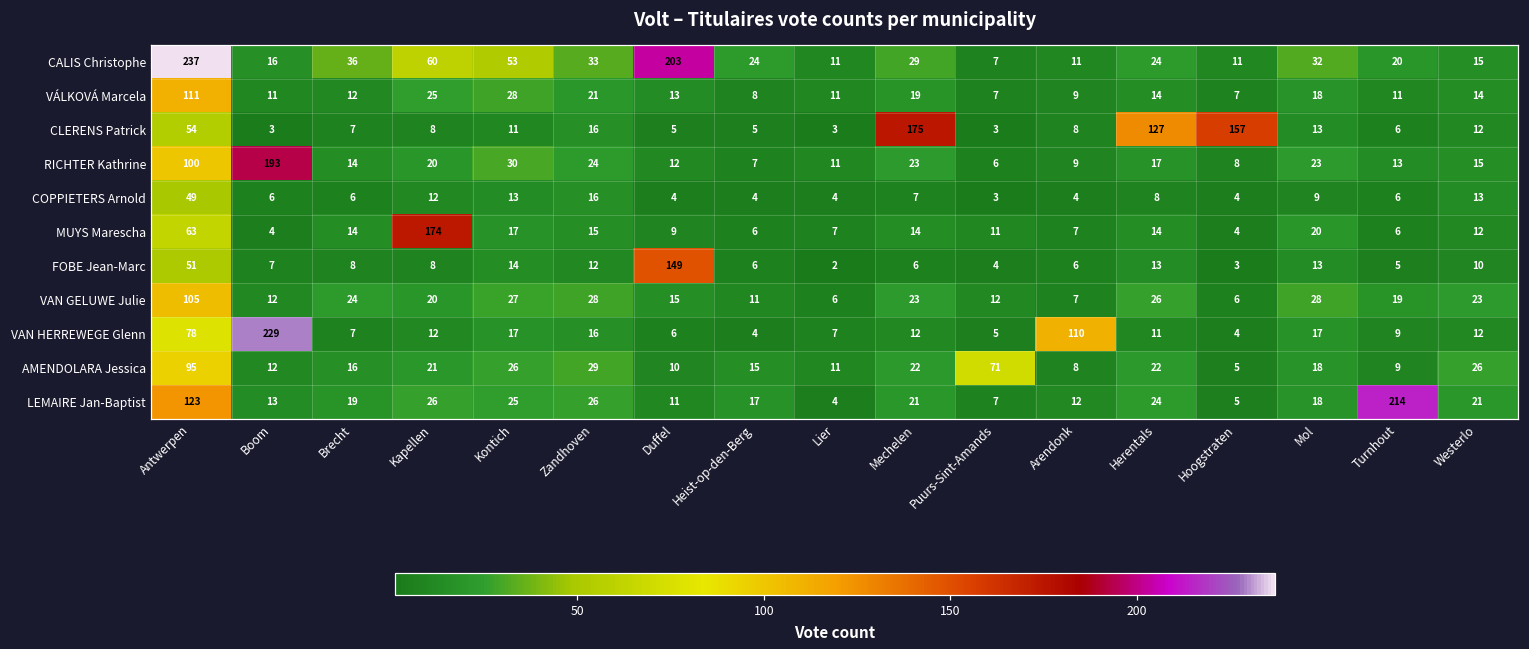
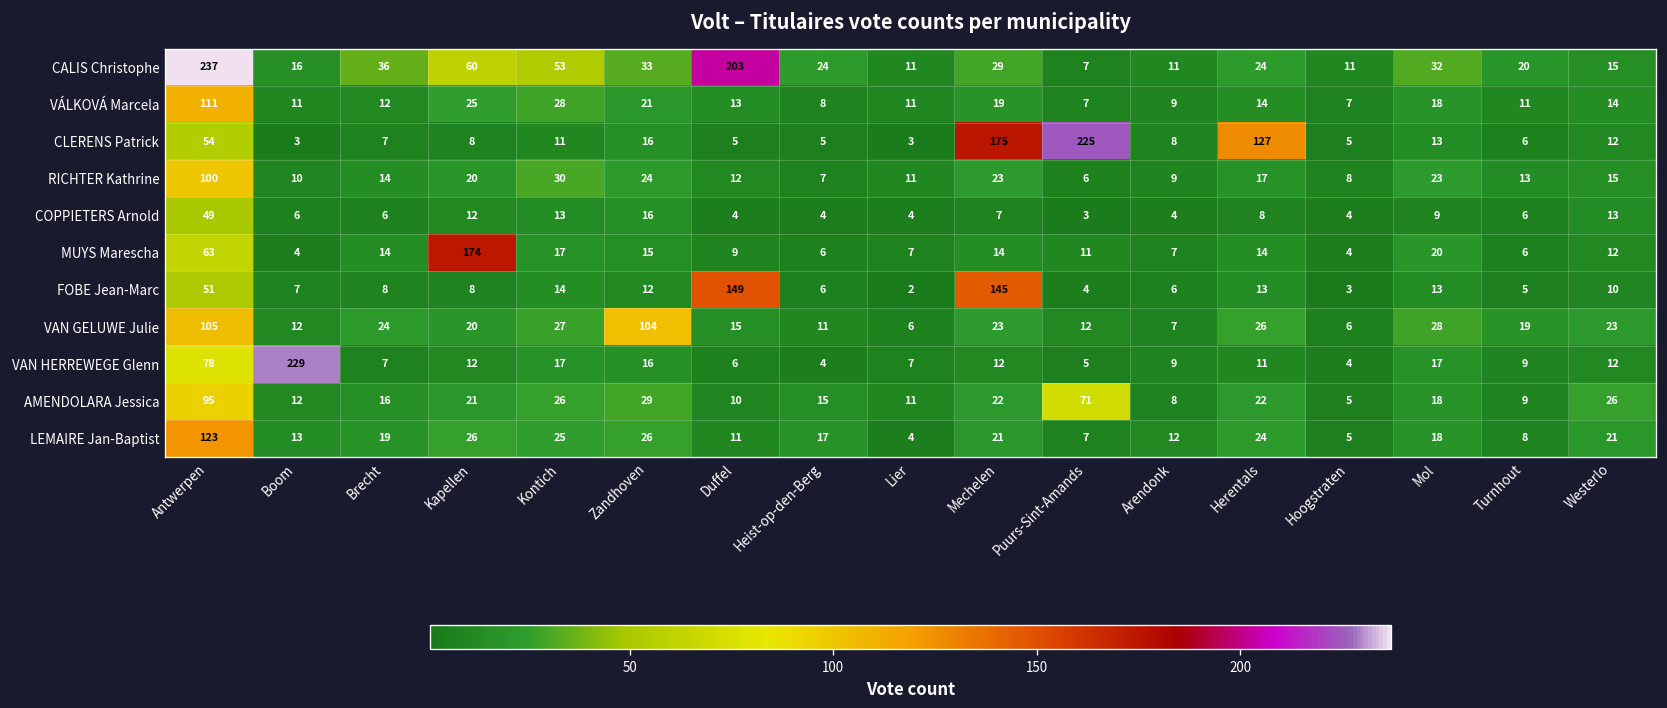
  {
    "CALIS Christophe": {
      "Antwerpen": 237,
      "Boom": 16,
      "Brecht": 36,
      "Kapellen": 60,
      "Kontich": 53,
      "Zandhoven": 33,
      "Duffel": 203,
      "Heist-op-den-Berg": 24,
      "Lier": 11,
      "Mechelen": 29,
      "Puurs-Sint-Amands": 7,
      "Arendonk": 11,
      "Herentals": 24,
      "Hoogstraten": 11,
      "Mol": 32,
      "Turnhout": 20,
      "Westerlo": 15
    },
    "VÁLKOVÁ Marcela": {
      "Antwerpen": 111,
      "Boom": 11,
      "Brecht": 12,
      "Kapellen": 25,
      "Kontich": 28,
      "Zandhoven": 21,
      "Duffel": 13,
      "Heist-op-den-Berg": 8,
      "Lier": 11,
      "Mechelen": 19,
      "Puurs-Sint-Amands": 7,
      "Arendonk": 9,
      "Herentals": 14,
      "Hoogstraten": 7,
      "Mol": 18,
      "Turnhout": 11,
      "Westerlo": 14
    },
    "CLERENS Patrick": {
      "Antwerpen": 54,
      "Boom": 3,
      "Brecht": 7,
      "Kapellen": 8,
      "Kontich": 11,
      "Zandhoven": 16,
      "Duffel": 5,
      "Heist-op-den-Berg": 5,
      "Lier": 3,
      "Mechelen": 175,
-     "Puurs-Sint-Amands": 3,
+     "Puurs-Sint-Amands": 225,
      "Arendonk": 8,
      "Herentals": 127,
-     "Hoogstraten": 157,
+     "Hoogstraten": 5,
      "Mol": 13,
      "Turnhout": 6,
      "Westerlo": 12
    },
    "RICHTER Kathrine": {
      "Antwerpen": 100,
-     "Boom": 193,
+     "Boom": 10,
      "Brecht": 14,
      "Kapellen": 20,
      "Kontich": 30,
      "Zandhoven": 24,
      "Duffel": 12,
      "Heist-op-den-Berg": 7,
      "Lier": 11,
      "Mechelen": 23,
      "Puurs-Sint-Amands": 6,
      "Arendonk": 9,
      "Herentals": 17,
      "Hoogstraten": 8,
      "Mol": 23,
      "Turnhout": 13,
      "Westerlo": 15
    },
    "COPPIETERS Arnold": {
      "Antwerpen": 49,
      "Boom": 6,
      "Brecht": 6,
      "Kapellen": 12,
      "Kontich": 13,
      "Zandhoven": 16,
      "Duffel": 4,
      "Heist-op-den-Berg": 4,
      "Lier": 4,
      "Mechelen": 7,
      "Puurs-Sint-Amands": 3,
      "Arendonk": 4,
      "Herentals": 8,
      "Hoogstraten": 4,
      "Mol": 9,
      "Turnhout": 6,
      "Westerlo": 13
    },
    "MUYS Marescha": {
      "Antwerpen": 63,
      "Boom": 4,
      "Brecht": 14,
      "Kapellen": 174,
      "Kontich": 17,
      "Zandhoven": 15,
      "Duffel": 9,
      "Heist-op-den-Berg": 6,
      "Lier": 7,
      "Mechelen": 14,
      "Puurs-Sint-Amands": 11,
      "Arendonk": 7,
      "Herentals": 14,
      "Hoogstraten": 4,
      "Mol": 20,
      "Turnhout": 6,
      "Westerlo": 12
    },
    "FOBE Jean-Marc": {
      "Antwerpen": 51,
      "Boom": 7,
      "Brecht": 8,
      "Kapellen": 8,
      "Kontich": 14,
      "Zandhoven": 12,
      "Duffel": 149,
      "Heist-op-den-Berg": 6,
      "Lier": 2,
-     "Mechelen": 6,
+     "Mechelen": 145,
      "Puurs-Sint-Amands": 4,
      "Arendonk": 6,
      "Herentals": 13,
      "Hoogstraten": 3,
      "Mol": 13,
      "Turnhout": 5,
      "Westerlo": 10
    },
    "VAN GELUWE Julie": {
      "Antwerpen": 105,
      "Boom": 12,
      "Brecht": 24,
      "Kapellen": 20,
      "Kontich": 27,
-     "Zandhoven": 28,
+     "Zandhoven": 104,
      "Duffel": 15,
      "Heist-op-den-Berg": 11,
      "Lier": 6,
      "Mechelen": 23,
      "Puurs-Sint-Amands": 12,
      "Arendonk": 7,
      "Herentals": 26,
      "Hoogstraten": 6,
      "Mol": 28,
      "Turnhout": 19,
      "Westerlo": 23
    },
    "VAN HERREWEGE Glenn": {
      "Antwerpen": 78,
      "Boom": 229,
      "Brecht": 7,
      "Kapellen": 12,
      "Kontich": 17,
      "Zandhoven": 16,
      "Duffel": 6,
      "Heist-op-den-Berg": 4,
      "Lier": 7,
      "Mechelen": 12,
      "Puurs-Sint-Amands": 5,
-     "Arendonk": 110,
+     "Arendonk": 9,
      "Herentals": 11,
      "Hoogstraten": 4,
      "Mol": 17,
      "Turnhout": 9,
      "Westerlo": 12
    },
    "AMENDOLARA Jessica": {
      "Antwerpen": 95,
      "Boom": 12,
      "Brecht": 16,
      "Kapellen": 21,
      "Kontich": 26,
      "Zandhoven": 29,
      "Duffel": 10,
      "Heist-op-den-Berg": 15,
      "Lier": 11,
      "Mechelen": 22,
      "Puurs-Sint-Amands": 71,
      "Arendonk": 8,
      "Herentals": 22,
      "Hoogstraten": 5,
      "Mol": 18,
      "Turnhout": 9,
      "Westerlo": 26
    },
    "LEMAIRE Jan-Baptist": {
      "Antwerpen": 123,
      "Boom": 13,
      "Brecht": 19,
      "Kapellen": 26,
      "Kontich": 25,
      "Zandhoven": 26,
      "Duffel": 11,
      "Heist-op-den-Berg": 17,
      "Lier": 4,
      "Mechelen": 21,
      "Puurs-Sint-Amands": 7,
      "Arendonk": 12,
      "Herentals": 24,
      "Hoogstraten": 5,
      "Mol": 18,
-     "Turnhout": 214,
+     "Turnhout": 8,
      "Westerlo": 21
    }
  }
